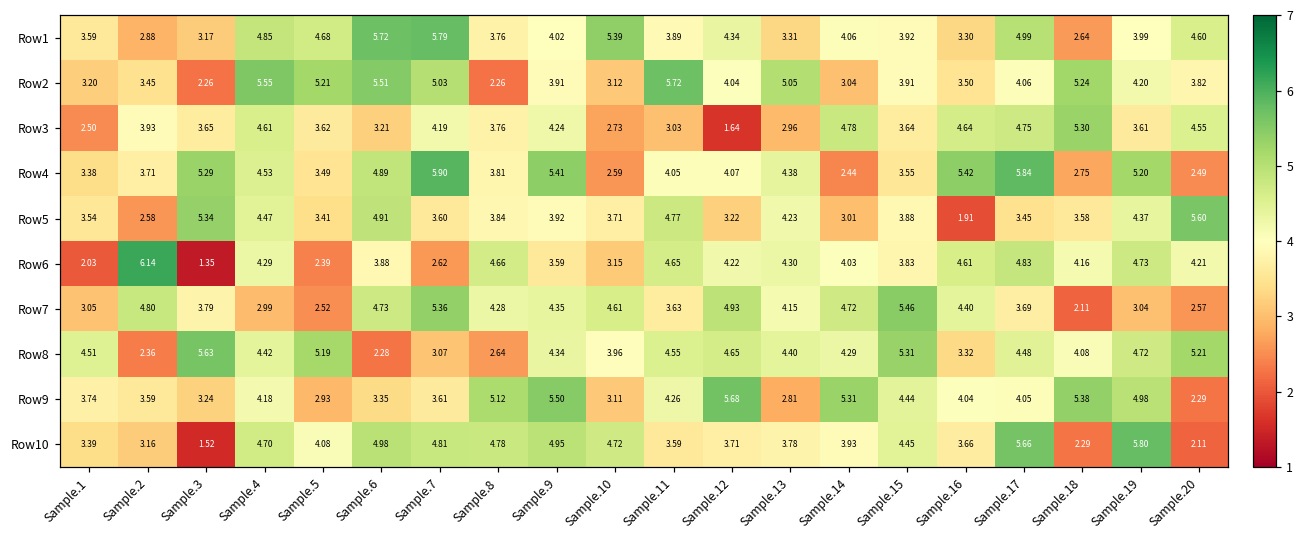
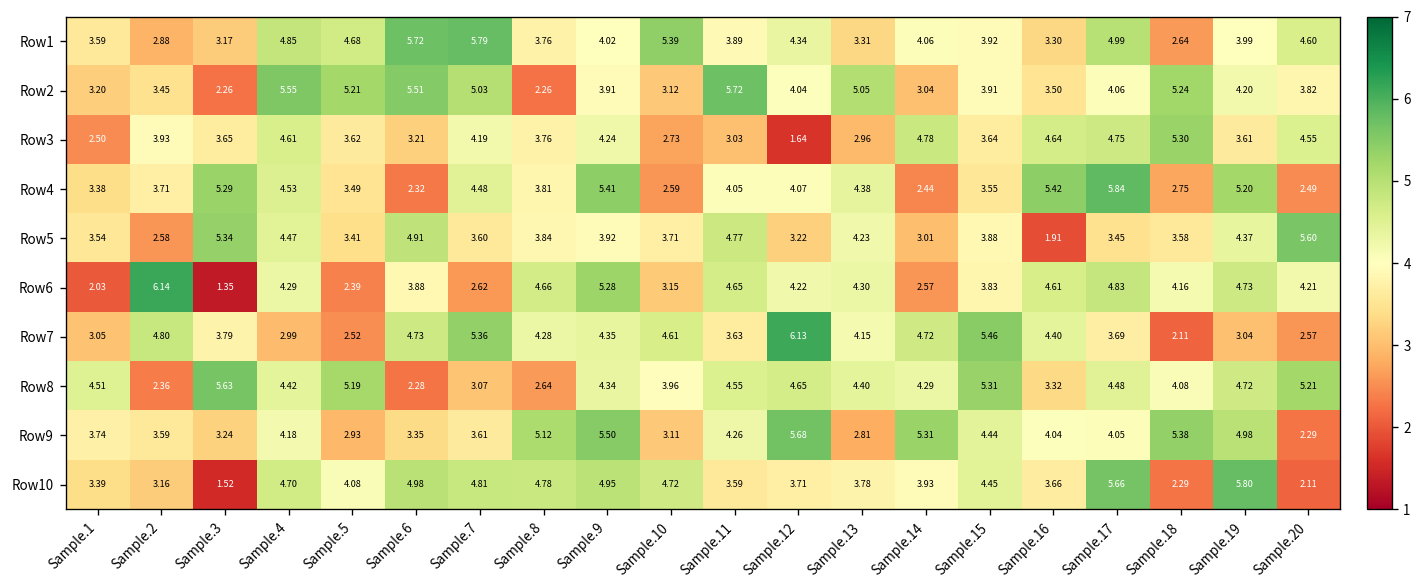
  {
    "Row1": {
      "Sample.1": 3.59,
      "Sample.2": 2.88,
      "Sample.3": 3.17,
      "Sample.4": 4.85,
      "Sample.5": 4.68,
      "Sample.6": 5.72,
      "Sample.7": 5.79,
      "Sample.8": 3.76,
      "Sample.9": 4.02,
      "Sample.10": 5.39,
      "Sample.11": 3.89,
      "Sample.12": 4.34,
      "Sample.13": 3.31,
      "Sample.14": 4.06,
      "Sample.15": 3.92,
      "Sample.16": 3.30,
      "Sample.17": 4.99,
      "Sample.18": 2.64,
      "Sample.19": 3.99,
      "Sample.20": 4.60
    },
    "Row2": {
      "Sample.1": 3.20,
      "Sample.2": 3.45,
      "Sample.3": 2.26,
      "Sample.4": 5.55,
      "Sample.5": 5.21,
      "Sample.6": 5.51,
      "Sample.7": 5.03,
      "Sample.8": 2.26,
      "Sample.9": 3.91,
      "Sample.10": 3.12,
      "Sample.11": 5.72,
      "Sample.12": 4.04,
      "Sample.13": 5.05,
      "Sample.14": 3.04,
      "Sample.15": 3.91,
      "Sample.16": 3.50,
      "Sample.17": 4.06,
      "Sample.18": 5.24,
      "Sample.19": 4.20,
      "Sample.20": 3.82
    },
    "Row3": {
      "Sample.1": 2.50,
      "Sample.2": 3.93,
      "Sample.3": 3.65,
      "Sample.4": 4.61,
      "Sample.5": 3.62,
      "Sample.6": 3.21,
      "Sample.7": 4.19,
      "Sample.8": 3.76,
      "Sample.9": 4.24,
      "Sample.10": 2.73,
      "Sample.11": 3.03,
      "Sample.12": 1.64,
      "Sample.13": 2.96,
      "Sample.14": 4.78,
      "Sample.15": 3.64,
      "Sample.16": 4.64,
      "Sample.17": 4.75,
      "Sample.18": 5.30,
      "Sample.19": 3.61,
      "Sample.20": 4.55
    },
    "Row4": {
      "Sample.1": 3.38,
      "Sample.2": 3.71,
      "Sample.3": 5.29,
      "Sample.4": 4.53,
      "Sample.5": 3.49,
-     "Sample.6": 4.89,
-     "Sample.7": 5.90,
+     "Sample.6": 2.32,
+     "Sample.7": 4.48,
      "Sample.8": 3.81,
      "Sample.9": 5.41,
      "Sample.10": 2.59,
      "Sample.11": 4.05,
      "Sample.12": 4.07,
      "Sample.13": 4.38,
      "Sample.14": 2.44,
      "Sample.15": 3.55,
      "Sample.16": 5.42,
      "Sample.17": 5.84,
      "Sample.18": 2.75,
      "Sample.19": 5.20,
      "Sample.20": 2.49
    },
    "Row5": {
      "Sample.1": 3.54,
      "Sample.2": 2.58,
      "Sample.3": 5.34,
      "Sample.4": 4.47,
      "Sample.5": 3.41,
      "Sample.6": 4.91,
      "Sample.7": 3.60,
      "Sample.8": 3.84,
      "Sample.9": 3.92,
      "Sample.10": 3.71,
      "Sample.11": 4.77,
      "Sample.12": 3.22,
      "Sample.13": 4.23,
      "Sample.14": 3.01,
      "Sample.15": 3.88,
      "Sample.16": 1.91,
      "Sample.17": 3.45,
      "Sample.18": 3.58,
      "Sample.19": 4.37,
      "Sample.20": 5.60
    },
    "Row6": {
      "Sample.1": 2.03,
      "Sample.2": 6.14,
      "Sample.3": 1.35,
      "Sample.4": 4.29,
      "Sample.5": 2.39,
      "Sample.6": 3.88,
      "Sample.7": 2.62,
      "Sample.8": 4.66,
-     "Sample.9": 3.59,
+     "Sample.9": 5.28,
      "Sample.10": 3.15,
      "Sample.11": 4.65,
      "Sample.12": 4.22,
      "Sample.13": 4.30,
-     "Sample.14": 4.03,
+     "Sample.14": 2.57,
      "Sample.15": 3.83,
      "Sample.16": 4.61,
      "Sample.17": 4.83,
      "Sample.18": 4.16,
      "Sample.19": 4.73,
      "Sample.20": 4.21
    },
    "Row7": {
      "Sample.1": 3.05,
      "Sample.2": 4.80,
      "Sample.3": 3.79,
      "Sample.4": 2.99,
      "Sample.5": 2.52,
      "Sample.6": 4.73,
      "Sample.7": 5.36,
      "Sample.8": 4.28,
      "Sample.9": 4.35,
      "Sample.10": 4.61,
      "Sample.11": 3.63,
-     "Sample.12": 4.93,
+     "Sample.12": 6.13,
      "Sample.13": 4.15,
      "Sample.14": 4.72,
      "Sample.15": 5.46,
      "Sample.16": 4.40,
      "Sample.17": 3.69,
      "Sample.18": 2.11,
      "Sample.19": 3.04,
      "Sample.20": 2.57
    },
    "Row8": {
      "Sample.1": 4.51,
      "Sample.2": 2.36,
      "Sample.3": 5.63,
      "Sample.4": 4.42,
      "Sample.5": 5.19,
      "Sample.6": 2.28,
      "Sample.7": 3.07,
      "Sample.8": 2.64,
      "Sample.9": 4.34,
      "Sample.10": 3.96,
      "Sample.11": 4.55,
      "Sample.12": 4.65,
      "Sample.13": 4.40,
      "Sample.14": 4.29,
      "Sample.15": 5.31,
      "Sample.16": 3.32,
      "Sample.17": 4.48,
      "Sample.18": 4.08,
      "Sample.19": 4.72,
      "Sample.20": 5.21
    },
    "Row9": {
      "Sample.1": 3.74,
      "Sample.2": 3.59,
      "Sample.3": 3.24,
      "Sample.4": 4.18,
      "Sample.5": 2.93,
      "Sample.6": 3.35,
      "Sample.7": 3.61,
      "Sample.8": 5.12,
      "Sample.9": 5.50,
      "Sample.10": 3.11,
      "Sample.11": 4.26,
      "Sample.12": 5.68,
      "Sample.13": 2.81,
      "Sample.14": 5.31,
      "Sample.15": 4.44,
      "Sample.16": 4.04,
      "Sample.17": 4.05,
      "Sample.18": 5.38,
      "Sample.19": 4.98,
      "Sample.20": 2.29
    },
    "Row10": {
      "Sample.1": 3.39,
      "Sample.2": 3.16,
      "Sample.3": 1.52,
      "Sample.4": 4.70,
      "Sample.5": 4.08,
      "Sample.6": 4.98,
      "Sample.7": 4.81,
      "Sample.8": 4.78,
      "Sample.9": 4.95,
      "Sample.10": 4.72,
      "Sample.11": 3.59,
      "Sample.12": 3.71,
      "Sample.13": 3.78,
      "Sample.14": 3.93,
      "Sample.15": 4.45,
      "Sample.16": 3.66,
      "Sample.17": 5.66,
      "Sample.18": 2.29,
      "Sample.19": 5.80,
      "Sample.20": 2.11
    }
  }
